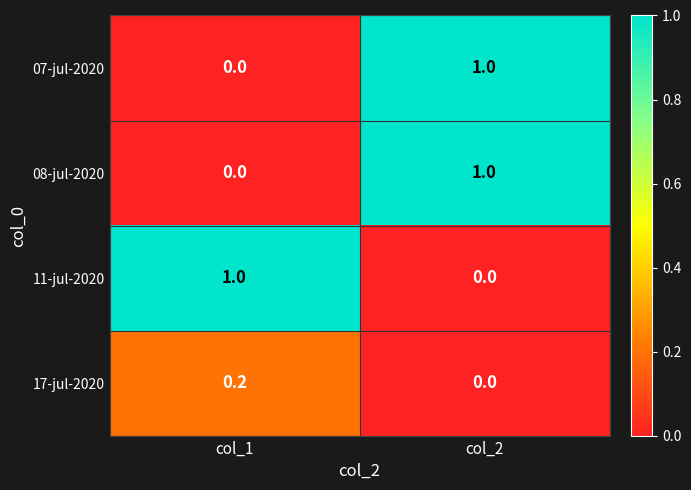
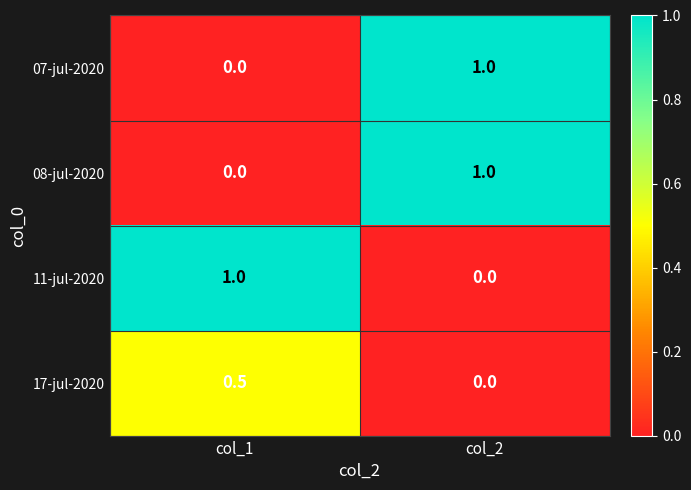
  {
    "07-jul-2020": {
      "col_1": 0.0,
      "col_2": 1.0
    },
    "08-jul-2020": {
      "col_1": 0.0,
      "col_2": 1.0
    },
    "11-jul-2020": {
      "col_1": 1.0,
      "col_2": 0.0
    },
    "17-jul-2020": {
-     "col_1": 0.2,
+     "col_1": 0.5,
      "col_2": 0.0
    }
  }
